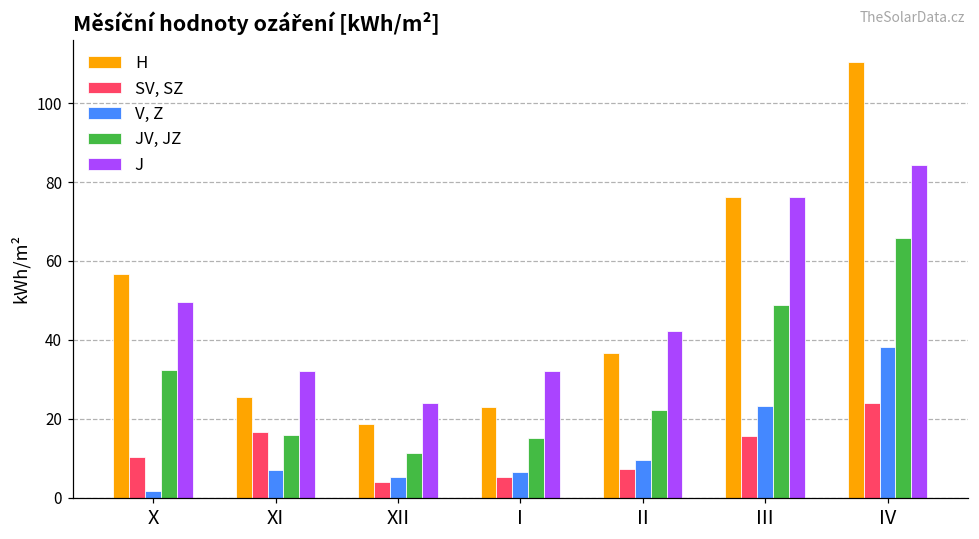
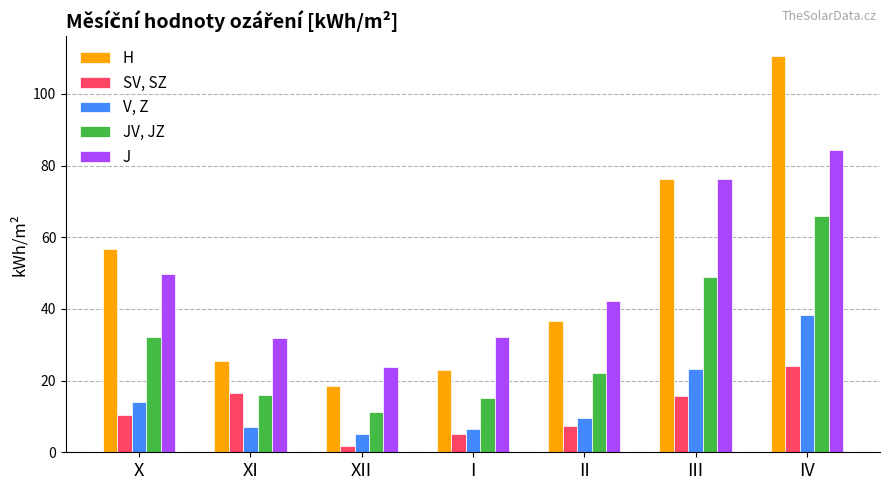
  {
    "H": {
      "X": 57,
      "XI": 26,
      "XII": 19,
      "I": 23,
      "II": 37,
      "III": 76,
      "IV": 111
    },
    "SV, SZ": {
      "X": 10,
      "XI": 17,
-     "XII": 4,
+     "XII": 2,
      "I": 5,
      "II": 7,
      "III": 16,
      "IV": 24
    },
    "V, Z": {
-     "X": 2,
+     "X": 14,
      "XI": 7,
      "XII": 5,
      "I": 6,
      "II": 10,
      "III": 23,
      "IV": 38
    },
    "JV, JZ": {
      "X": 32,
      "XI": 16,
      "XII": 11,
      "I": 15,
      "II": 22,
      "III": 49,
      "IV": 66
    },
    "J": {
      "X": 50,
      "XI": 32,
      "XII": 24,
      "I": 32,
      "II": 42,
      "III": 76,
      "IV": 84
    }
  }
